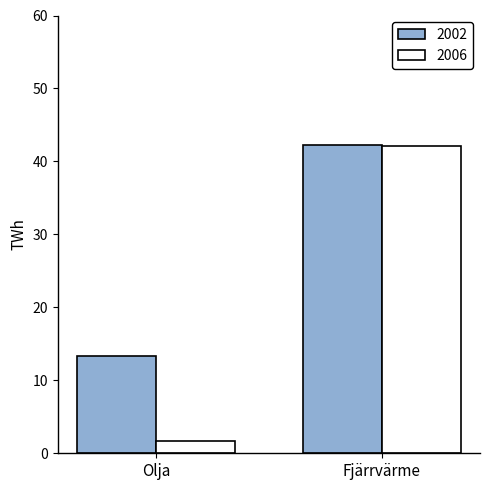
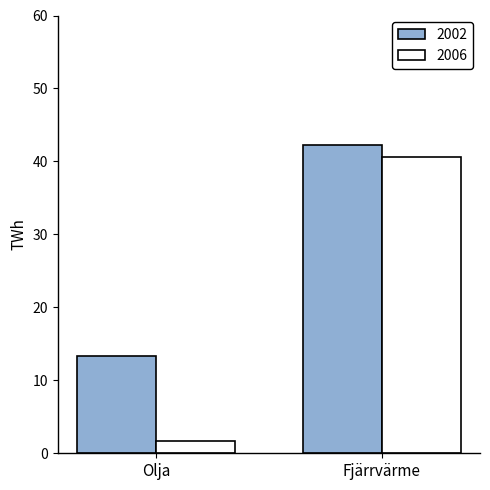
  {
    "2002": {
      "Olja": 13,
      "Fjärrvärme": 42
    },
    "2006": {
      "Olja": 2,
-     "Fjärrvärme": 42
+     "Fjärrvärme": 41
    }
  }
